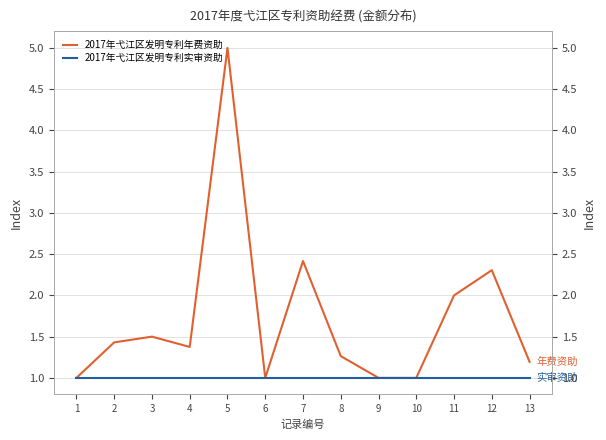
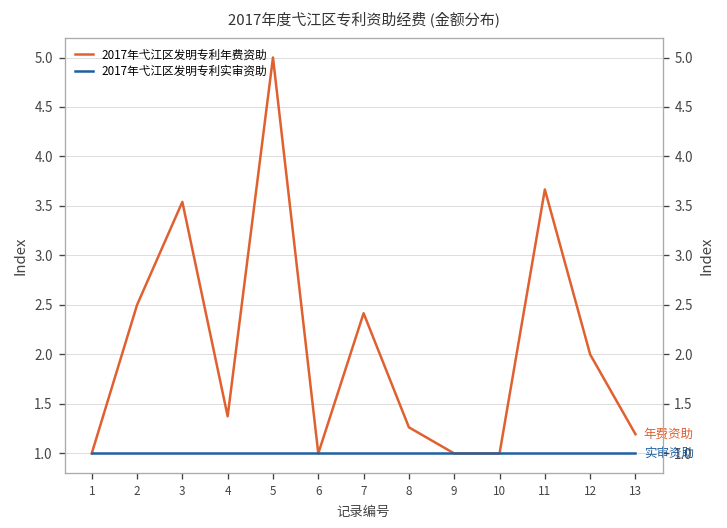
  {
    "2017年弋江区发明专利年费资助": {
-     "2": 1.4,
-     "3": 1.5,
+     "2": 2.5,
+     "3": 3.5,
      "4": 1.4,
      "5": 5.0,
      "7": 2.4,
      "8": 1.3,
-     "11": 2.0,
-     "12": 2.3,
+     "11": 3.7,
+     "12": 2.0,
      "13": 1.2
    },
    "2017年弋江区发明专利实审资助": {
      "2": 1.0,
      "3": 1.0,
      "4": 1.0,
      "5": 1.0,
      "7": 1.0,
      "8": 1.0,
      "11": 1.0,
      "12": 1.0,
      "13": 1.0
    }
  }
